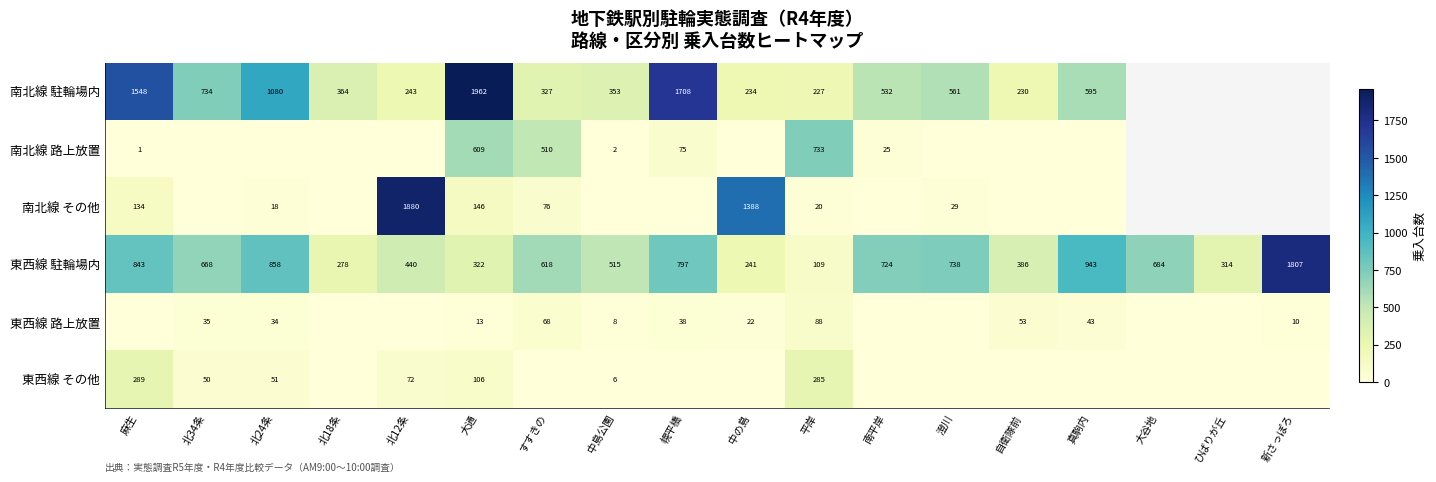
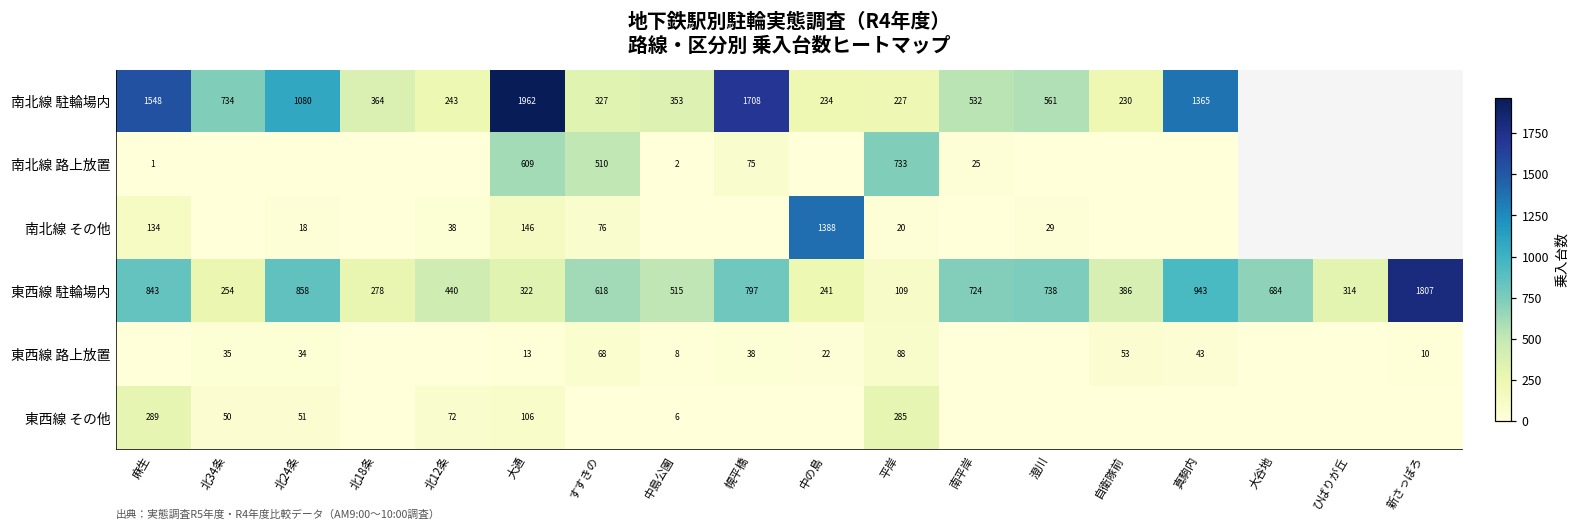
  {
    "南北線 駐輪場内": {
      "麻生": 1548,
      "北34条": 734,
      "北24条": 1080,
      "北18条": 364,
      "北12条": 243,
      "大通": 1962,
      "すすきの": 327,
      "中島公園": 353,
      "幌平橋": 1708,
      "中の島": 234,
      "平岸": 227,
      "南平岸": 532,
      "澄川": 561,
      "自衛隊前": 230,
-     "真駒内": 595
+     "真駒内": 1365
    },
    "南北線 路上放置": {
      "麻生": 1,
      "大通": 609,
      "すすきの": 510,
      "中島公園": 2,
      "幌平橋": 75,
      "平岸": 733,
      "南平岸": 25
    },
    "南北線 その他": {
      "麻生": 134,
      "北24条": 18,
-     "北12条": 1880,
+     "北12条": 38,
      "大通": 146,
      "すすきの": 76,
      "中の島": 1388,
      "平岸": 20,
      "澄川": 29
    },
    "東西線 駐輪場内": {
      "麻生": 843,
-     "北34条": 668,
+     "北34条": 254,
      "北24条": 858,
      "北18条": 278,
      "北12条": 440,
      "大通": 322,
      "すすきの": 618,
      "中島公園": 515,
      "幌平橋": 797,
      "中の島": 241,
      "平岸": 109,
      "南平岸": 724,
      "澄川": 738,
      "自衛隊前": 386,
      "真駒内": 943,
      "大谷地": 684,
      "ひばりが丘": 314,
      "新さっぽろ": 1807
    },
    "東西線 路上放置": {
      "北34条": 35,
      "北24条": 34,
      "大通": 13,
      "すすきの": 68,
      "中島公園": 8,
      "幌平橋": 38,
      "中の島": 22,
      "平岸": 88,
      "自衛隊前": 53,
      "真駒内": 43,
      "新さっぽろ": 10
    },
    "東西線 その他": {
      "麻生": 289,
      "北34条": 50,
      "北24条": 51,
      "北12条": 72,
      "大通": 106,
      "中島公園": 6,
      "平岸": 285
    }
  }
